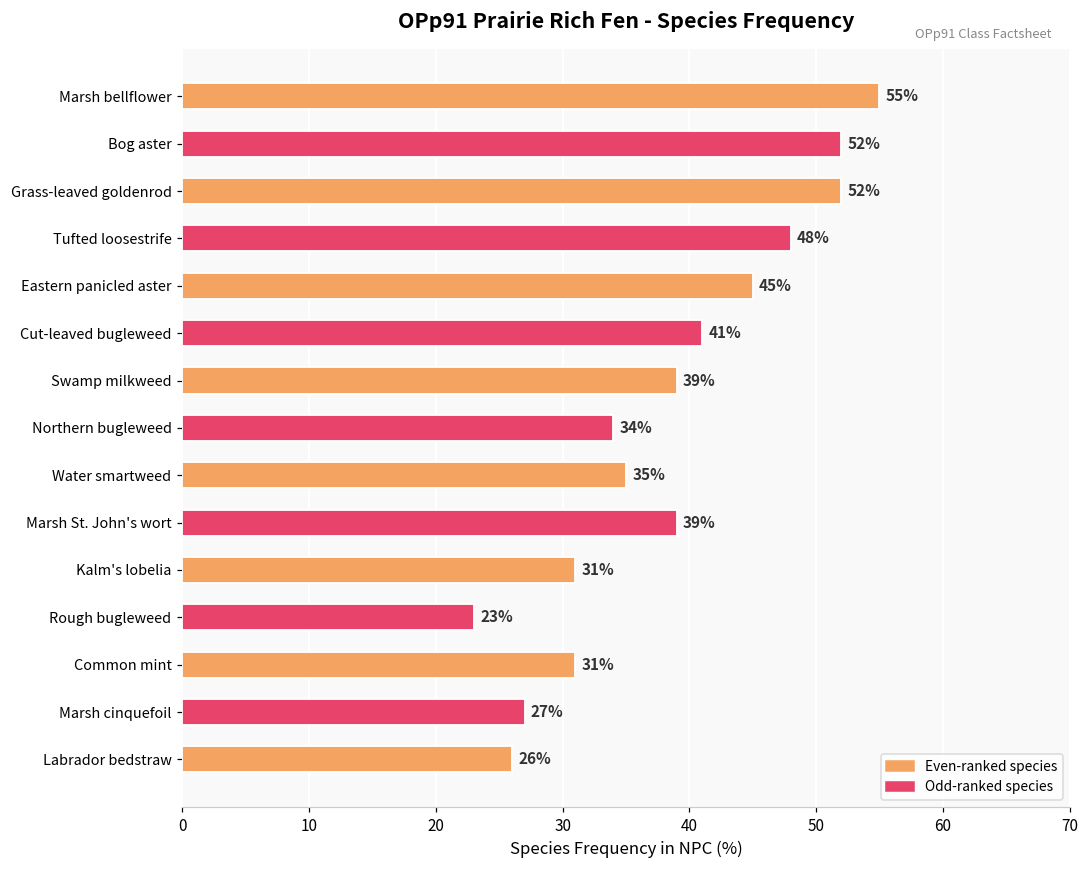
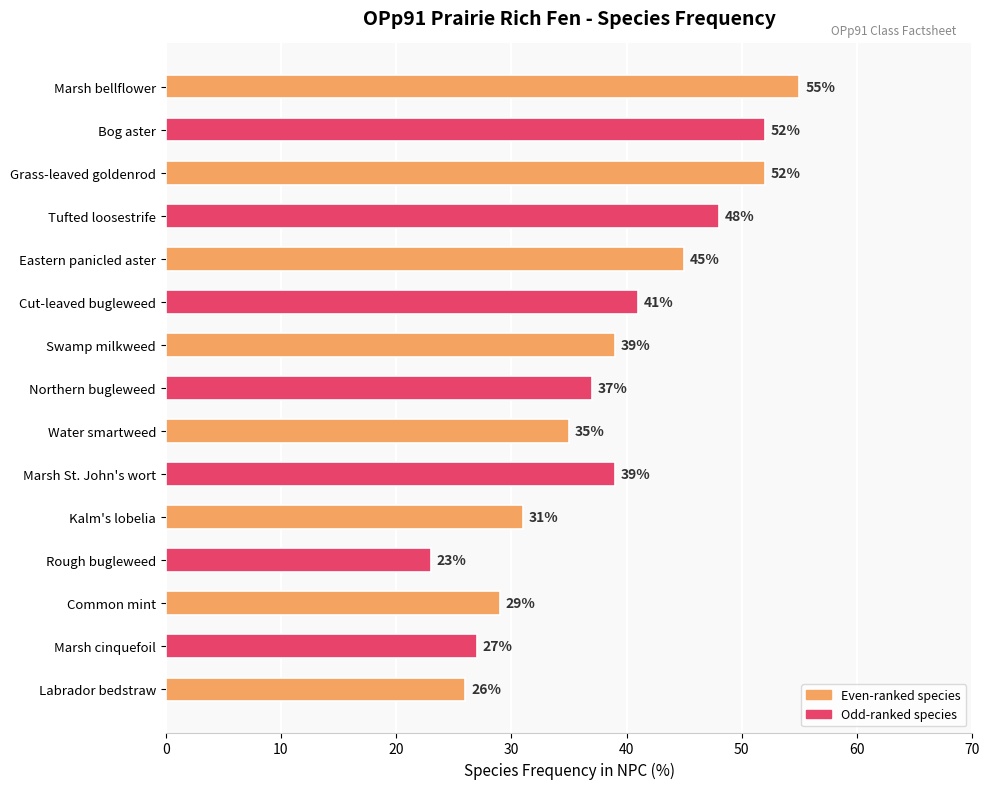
  {
    "Marsh bellflower": "55%",
    "Bog aster": "52%",
    "Grass-leaved goldenrod": "52%",
    "Tufted loosestrife": "48%",
    "Eastern panicled aster": "45%",
    "Cut-leaved bugleweed": "41%",
    "Swamp milkweed": "39%",
-   "Northern bugleweed": "34%",
+   "Northern bugleweed": "37%",
    "Water smartweed": "35%",
    "Marsh St. John's wort": "39%",
    "Kalm's lobelia": "31%",
    "Rough bugleweed": "23%",
-   "Common mint": "31%",
+   "Common mint": "29%",
    "Marsh cinquefoil": "27%",
    "Labrador bedstraw": "26%"
  }
